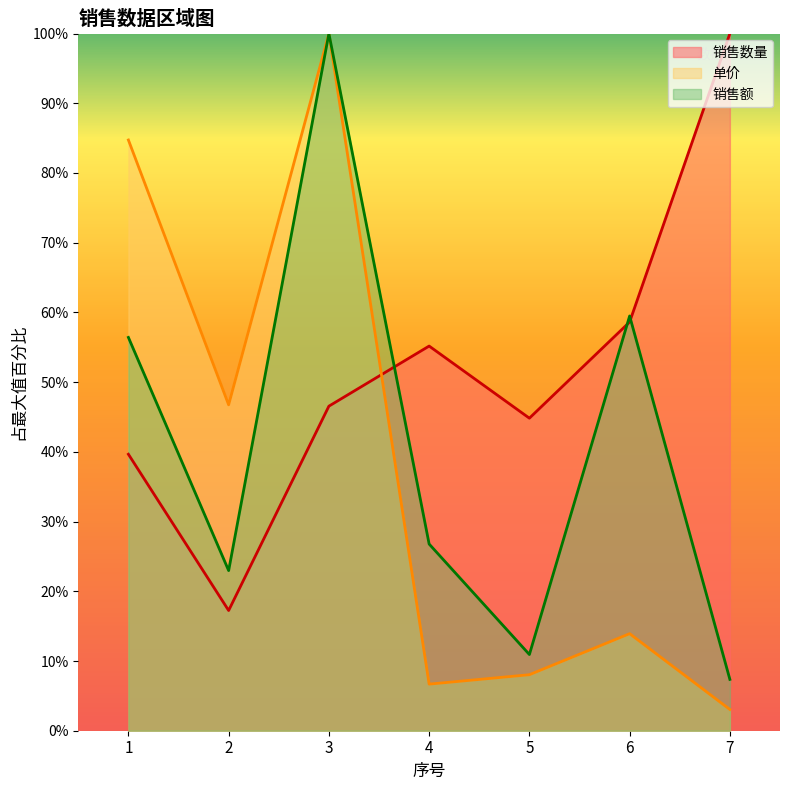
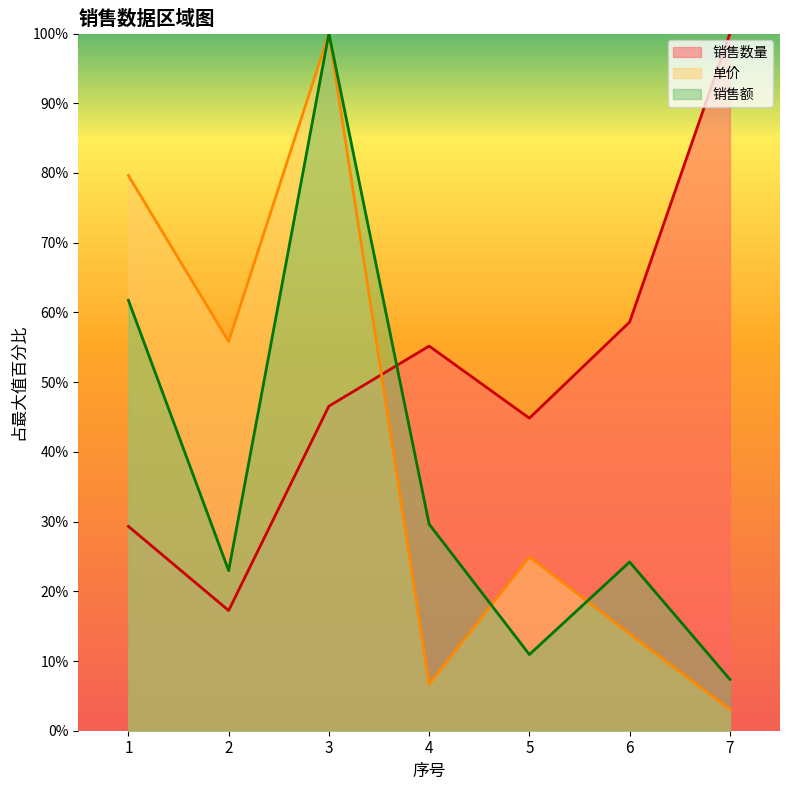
  {
    "销售数量": {
-     "1": "40%",
+     "1": "29%",
      "2": "17%",
      "3": "47%",
      "4": "55%",
      "5": "45%",
      "6": "59%",
      "7": "100%"
    },
    "单价": {
-     "1": "85%",
-     "2": "47%",
+     "1": "80%",
+     "2": "56%",
      "4": "7%",
-     "5": "8%",
+     "5": "25%",
      "6": "14%",
      "7": "3%"
    },
    "销售额": {
-     "1": "56%",
+     "1": "62%",
      "2": "23%",
-     "4": "27%",
+     "4": "30%",
      "5": "11%",
-     "6": "59%",
+     "6": "24%",
      "7": "7%"
    }
  }
